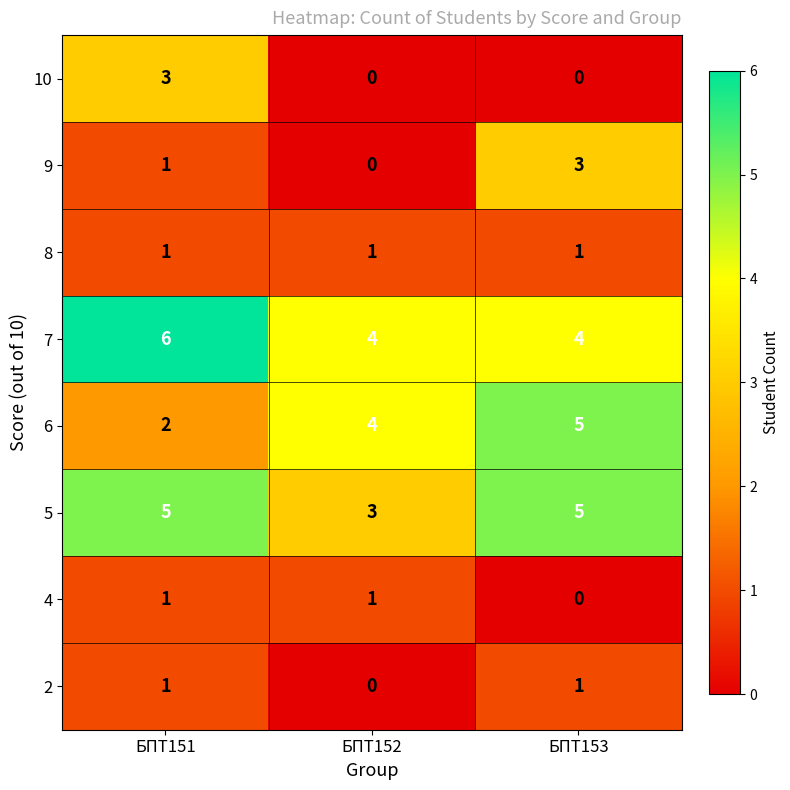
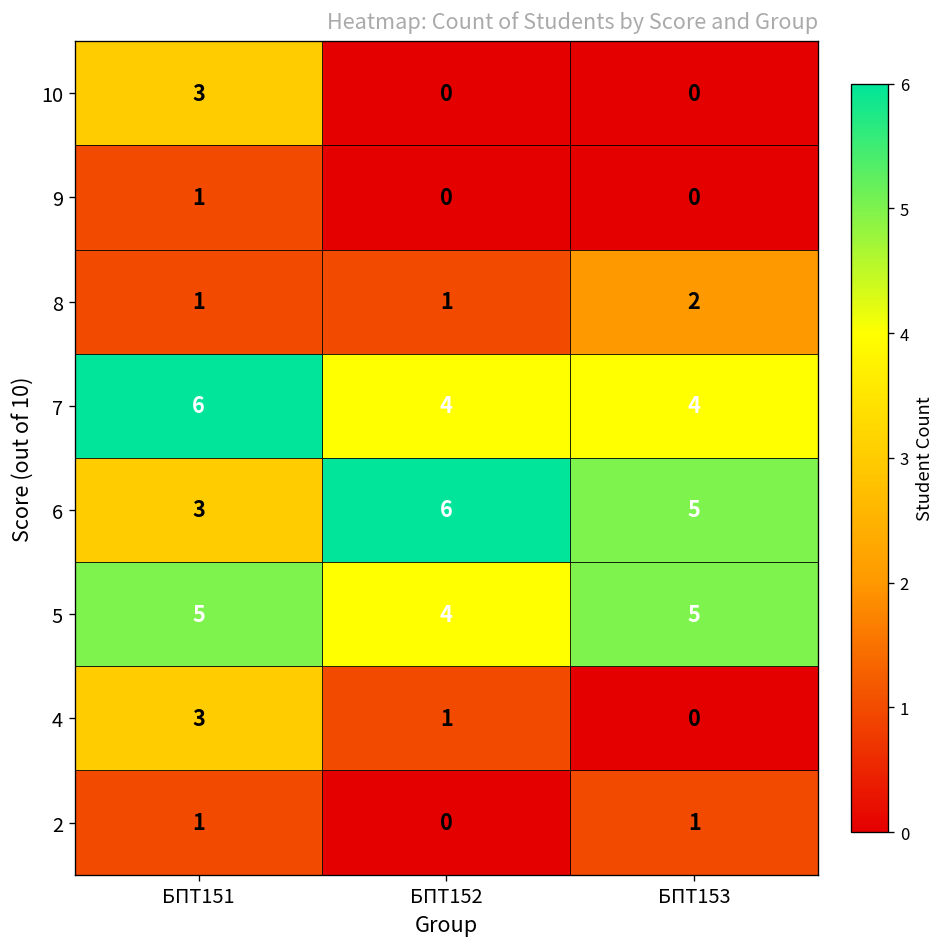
  {
    "10": {
      "БПТ151": 3,
      "БПТ152": 0,
      "БПТ153": 0
    },
    "9": {
      "БПТ151": 1,
      "БПТ152": 0,
-     "БПТ153": 3
+     "БПТ153": 0
    },
    "8": {
      "БПТ151": 1,
      "БПТ152": 1,
-     "БПТ153": 1
+     "БПТ153": 2
    },
    "7": {
      "БПТ151": 6,
      "БПТ152": 4,
      "БПТ153": 4
    },
    "6": {
-     "БПТ151": 2,
-     "БПТ152": 4,
+     "БПТ151": 3,
+     "БПТ152": 6,
      "БПТ153": 5
    },
    "5": {
      "БПТ151": 5,
-     "БПТ152": 3,
+     "БПТ152": 4,
      "БПТ153": 5
    },
    "4": {
-     "БПТ151": 1,
+     "БПТ151": 3,
      "БПТ152": 1,
      "БПТ153": 0
    },
    "2": {
      "БПТ151": 1,
      "БПТ152": 0,
      "БПТ153": 1
    }
  }
